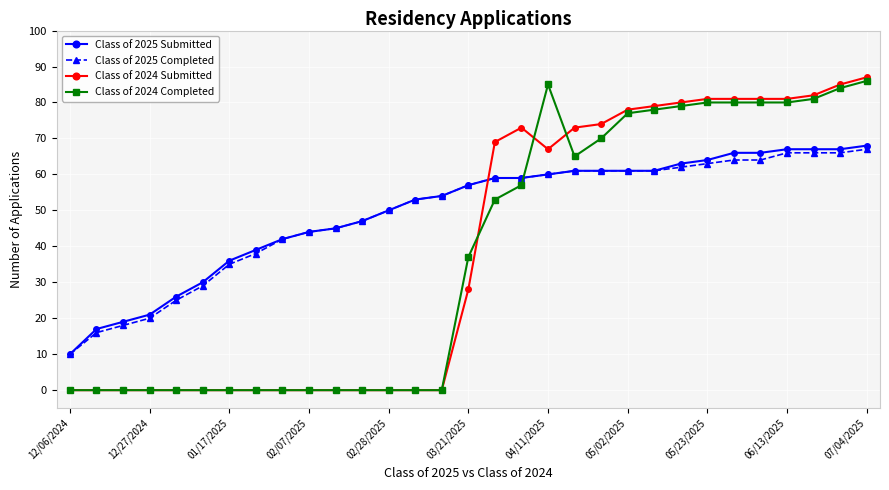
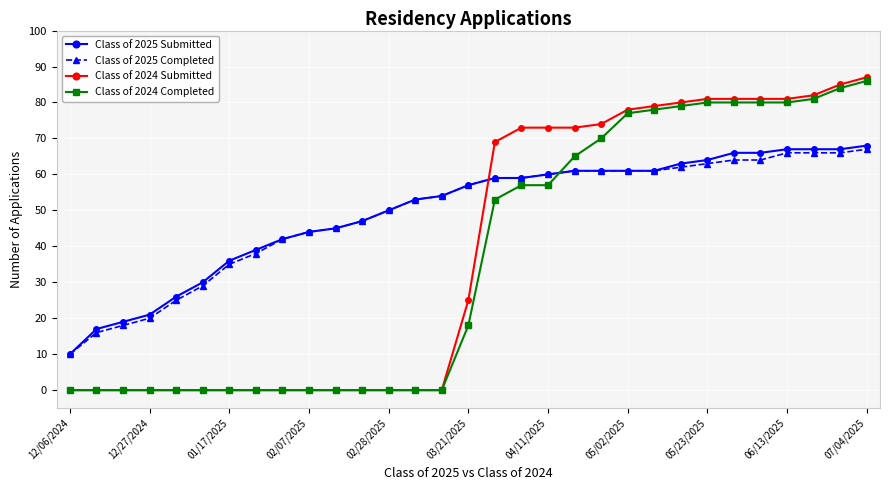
  {
    "Class of 2024 Submitted": {
-     "03/21/2025": 28,
-     "04/11/2025": 67,
+     "03/21/2025": 25,
+     "04/11/2025": 73,
      "05/02/2025": 78,
      "05/23/2025": 81,
      "06/13/2025": 81,
      "07/04/2025": 87
    },
    "Class of 2024 Completed": {
-     "03/21/2025": 37,
-     "04/11/2025": 85,
+     "03/21/2025": 18,
+     "04/11/2025": 57,
      "05/02/2025": 77,
      "05/23/2025": 80,
      "06/13/2025": 80,
      "07/04/2025": 86
    }
  }
